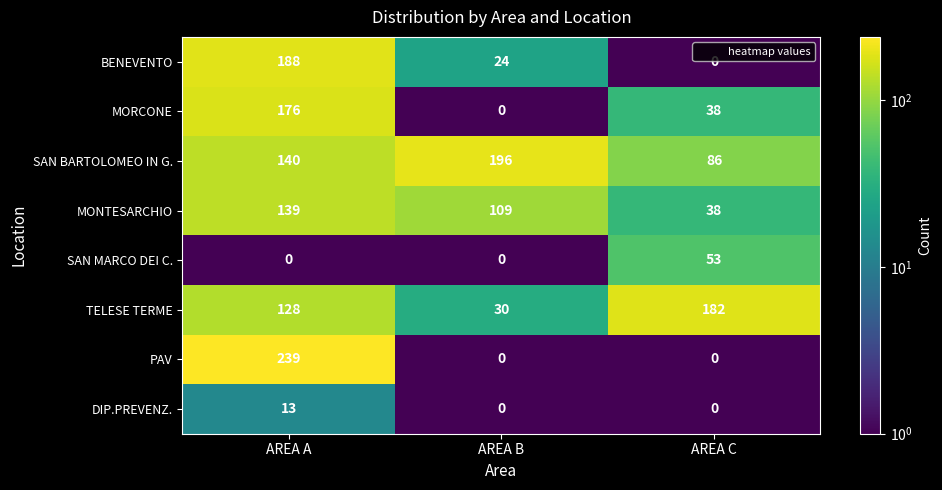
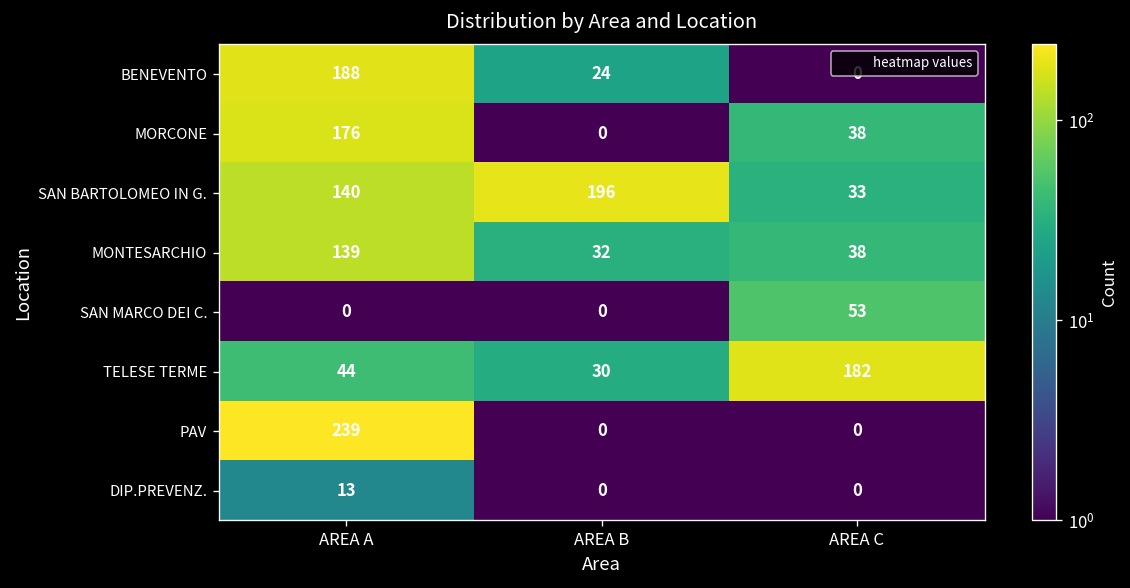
  {
    "BENEVENTO": {
      "AREA A": 188,
      "AREA B": 24
    },
    "MORCONE": {
      "AREA A": 176,
      "AREA B": 0,
      "AREA C": 38
    },
    "SAN BARTOLOMEO IN G.": {
      "AREA A": 140,
      "AREA B": 196,
-     "AREA C": 86
+     "AREA C": 33
    },
    "MONTESARCHIO": {
      "AREA A": 139,
-     "AREA B": 109,
+     "AREA B": 32,
      "AREA C": 38
    },
    "SAN MARCO DEI C.": {
      "AREA A": 0,
      "AREA B": 0,
      "AREA C": 53
    },
    "TELESE TERME": {
-     "AREA A": 128,
+     "AREA A": 44,
      "AREA B": 30,
      "AREA C": 182
    },
    "PAV": {
      "AREA A": 239,
      "AREA B": 0,
      "AREA C": 0
    },
    "DIP.PREVENZ.": {
      "AREA A": 13,
      "AREA B": 0,
      "AREA C": 0
    }
  }
